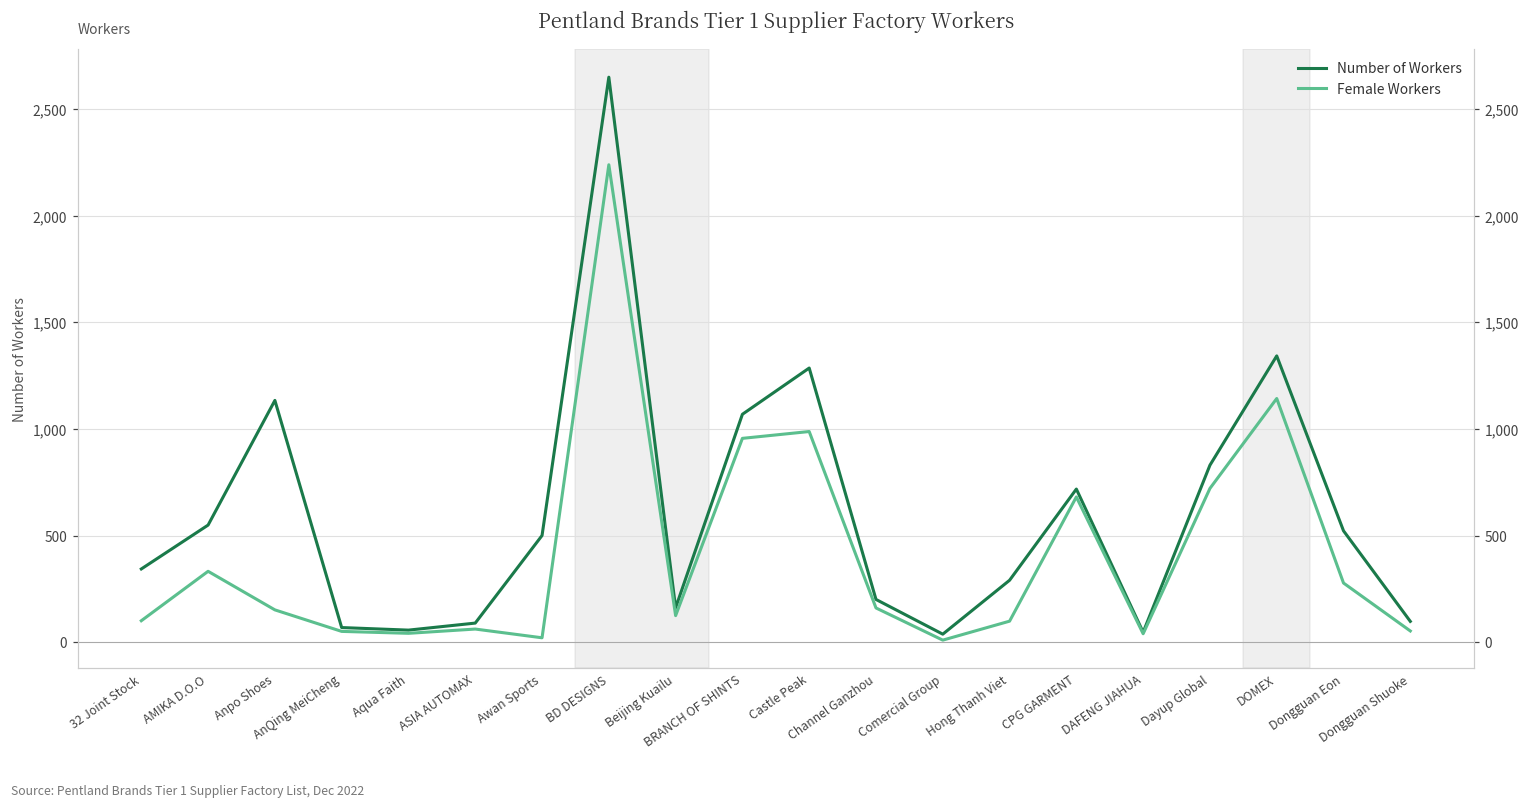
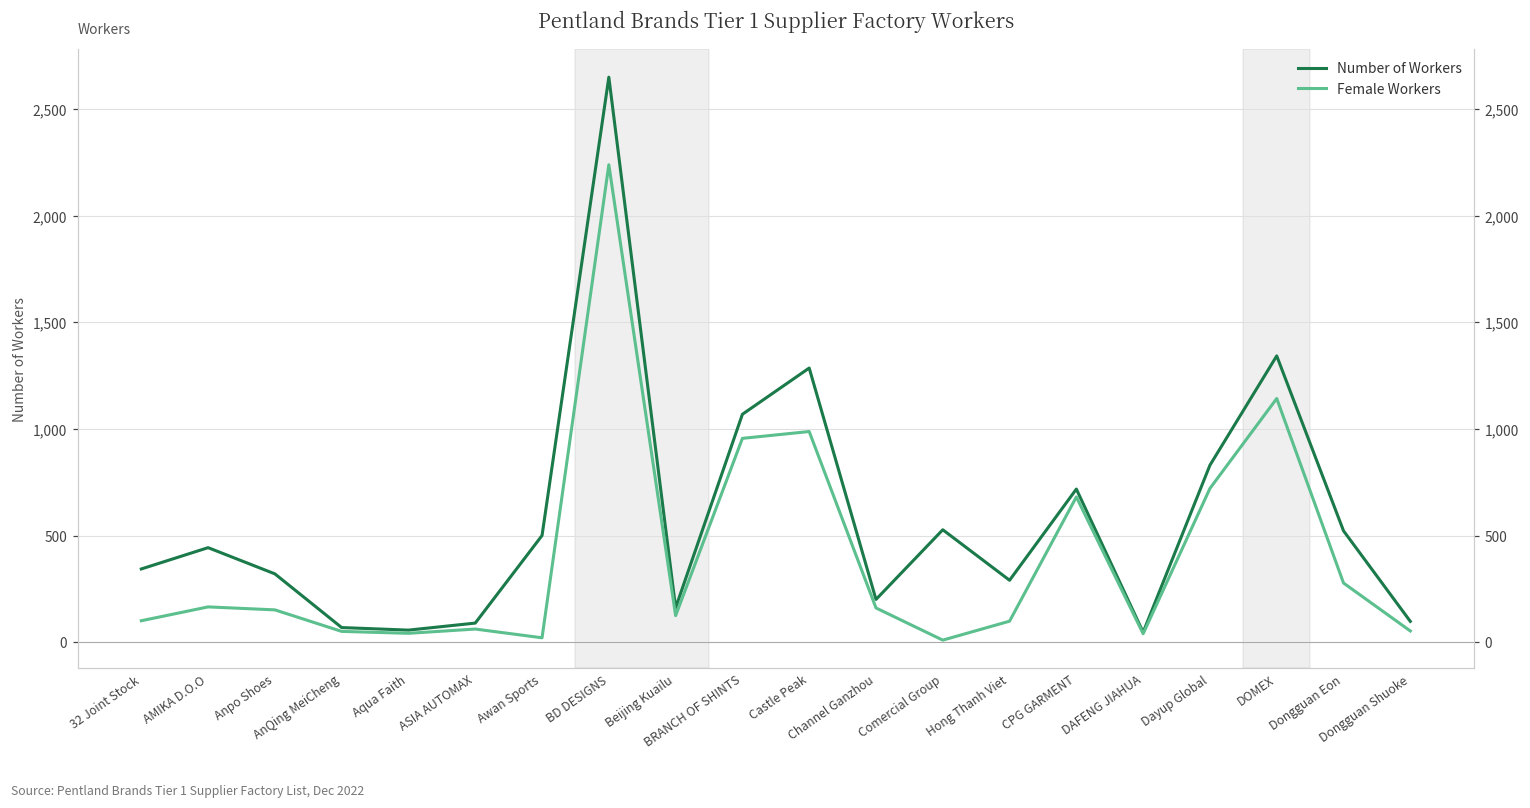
  {
    "Number of Workers": {
      "32 Joint Stock": "340",
-     "AMIKA D.O.O": "550",
-     "Anpo Shoes": "1,130",
+     "AMIKA D.O.O": "440",
+     "Anpo Shoes": "320",
      "AnQing MeiCheng": "70",
      "Aqua Faith": "60",
      "ASIA AUTOMAX": "90",
      "Awan Sports": "500",
      "BD DESIGNS": "2,650",
      "Beijing Kuailu": "160",
      "BRANCH OF SHINTS": "1,070",
      "Castle Peak": "1,290",
      "Channel Ganzhou": "200",
-     "Comercial Group": "40",
+     "Comercial Group": "530",
      "Hong Thanh Viet": "290",
      "CPG GARMENT": "720",
      "Dayup Global": "830",
      "DOMEX": "1,340",
      "Dongguan Eon": "520",
      "Dongguan Shuoke": "100"
    },
    "Female Workers": {
      "32 Joint Stock": "100",
-     "AMIKA D.O.O": "330",
+     "AMIKA D.O.O": "170",
      "Anpo Shoes": "150",
      "AnQing MeiCheng": "50",
      "Aqua Faith": "40",
      "ASIA AUTOMAX": "60",
      "Awan Sports": "20",
      "BD DESIGNS": "2,240",
      "Beijing Kuailu": "120",
      "BRANCH OF SHINTS": "960",
      "Castle Peak": "990",
      "Channel Ganzhou": "160",
      "Comercial Group": "10",
      "Hong Thanh Viet": "100",
      "CPG GARMENT": "680",
      "Dayup Global": "720",
      "DOMEX": "1,140",
      "Dongguan Eon": "280",
      "Dongguan Shuoke": "50"
    }
  }
